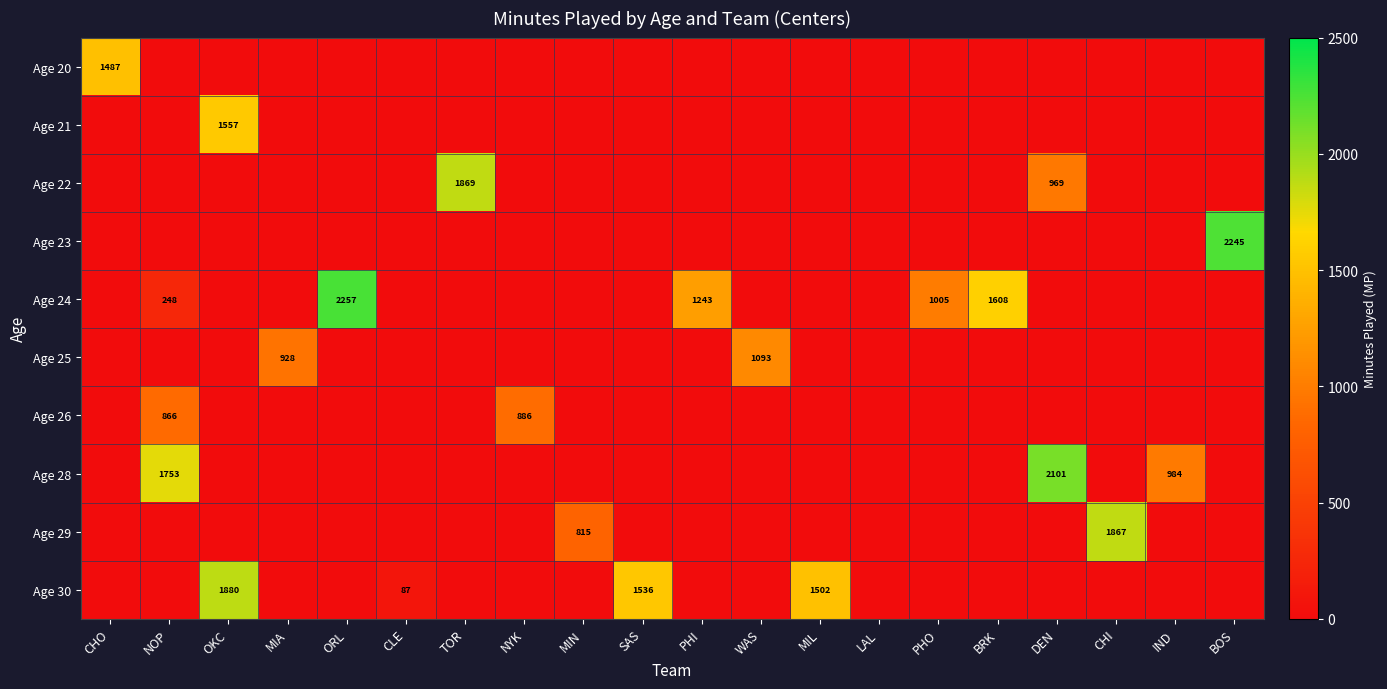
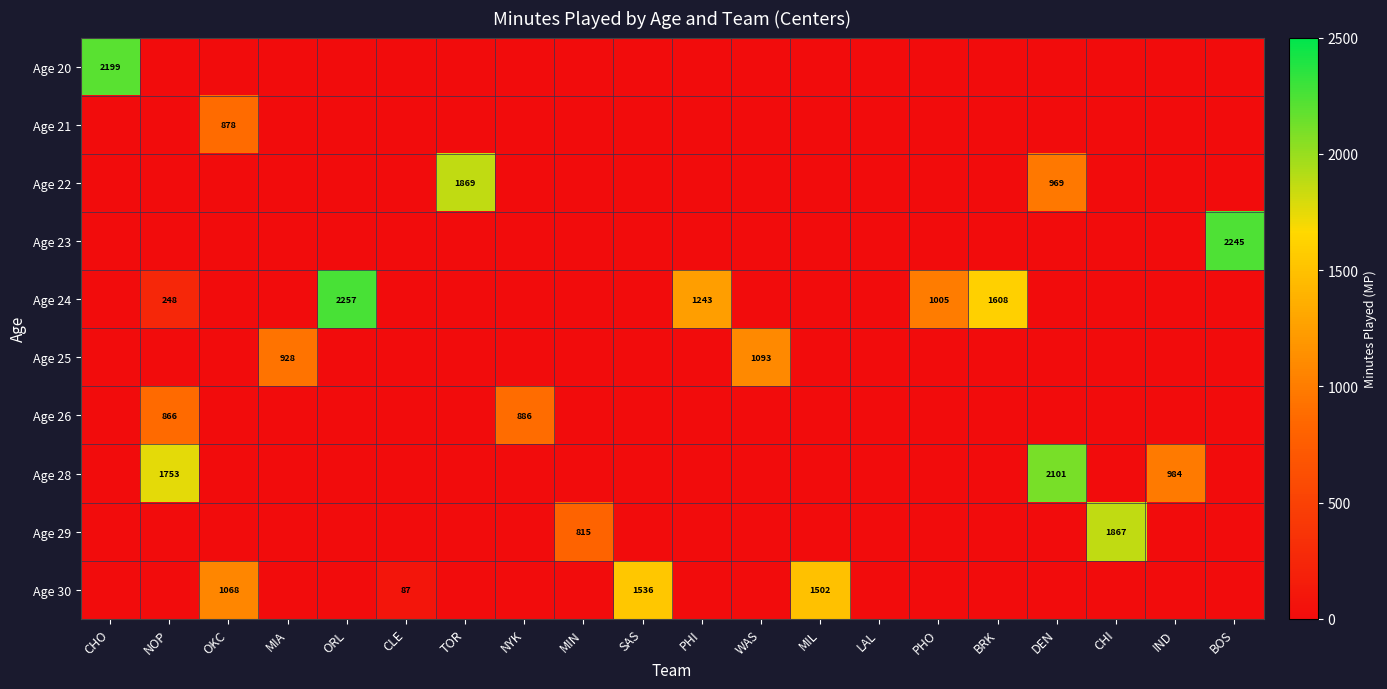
  {
    "Age 20": {
-     "CHO": 1487
+     "CHO": 2199
    },
    "Age 21": {
-     "OKC": 1557
+     "OKC": 878
    },
    "Age 22": {
      "TOR": 1869,
      "DEN": 969
    },
    "Age 23": {
      "BOS": 2245
    },
    "Age 24": {
      "NOP": 248,
      "ORL": 2257,
      "PHI": 1243,
      "PHO": 1005,
      "BRK": 1608
    },
    "Age 25": {
      "MIA": 928,
      "WAS": 1093
    },
    "Age 26": {
      "NOP": 866,
      "NYK": 886
    },
    "Age 28": {
      "NOP": 1753,
      "DEN": 2101,
      "IND": 984
    },
    "Age 29": {
      "MIN": 815,
      "CHI": 1867
    },
    "Age 30": {
-     "OKC": 1880,
+     "OKC": 1068,
      "CLE": 87,
      "SAS": 1536,
      "MIL": 1502
    }
  }
